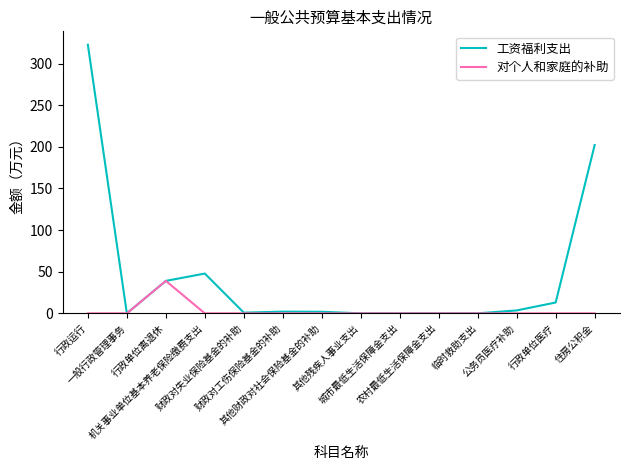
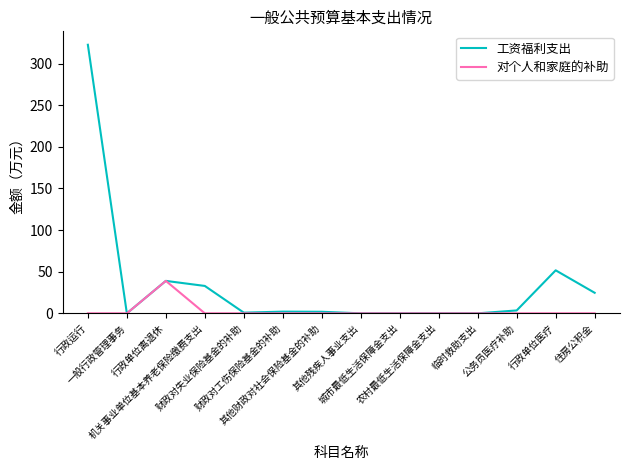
  {
    "工资福利支出": {
      "行政运行": 320,
-     "机关事业单位基本养老保险缴费支出": 50,
+     "机关事业单位基本养老保险缴费支出": 30,
      "公务员医疗补助": 0,
-     "行政单位医疗": 10,
-     "住房公积金": 200
+     "行政单位医疗": 50,
+     "住房公积金": 20
    },
    "对个人和家庭的补助": {
      "行政运行": 0,
      "机关事业单位基本养老保险缴费支出": 0,
      "公务员医疗补助": 0,
      "行政单位医疗": 0,
      "住房公积金": 0
    }
  }
